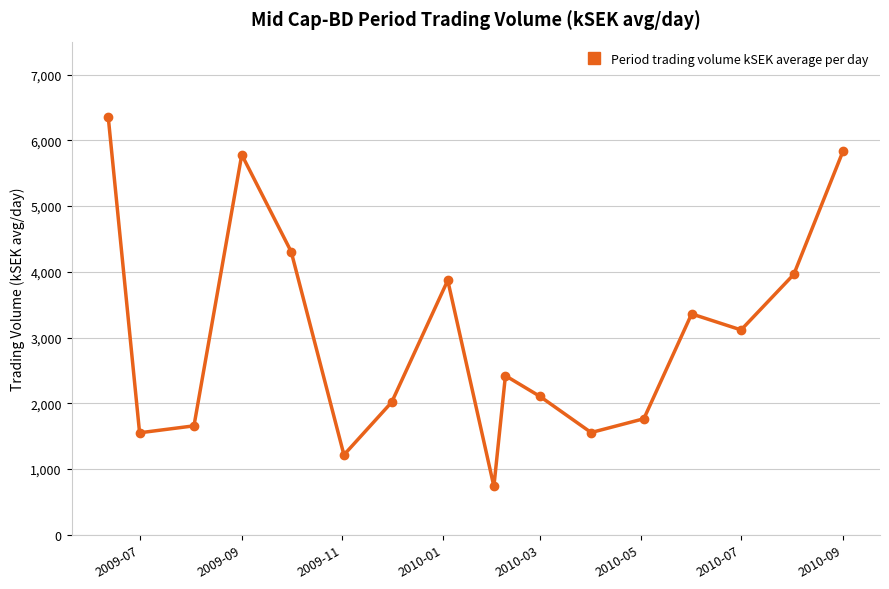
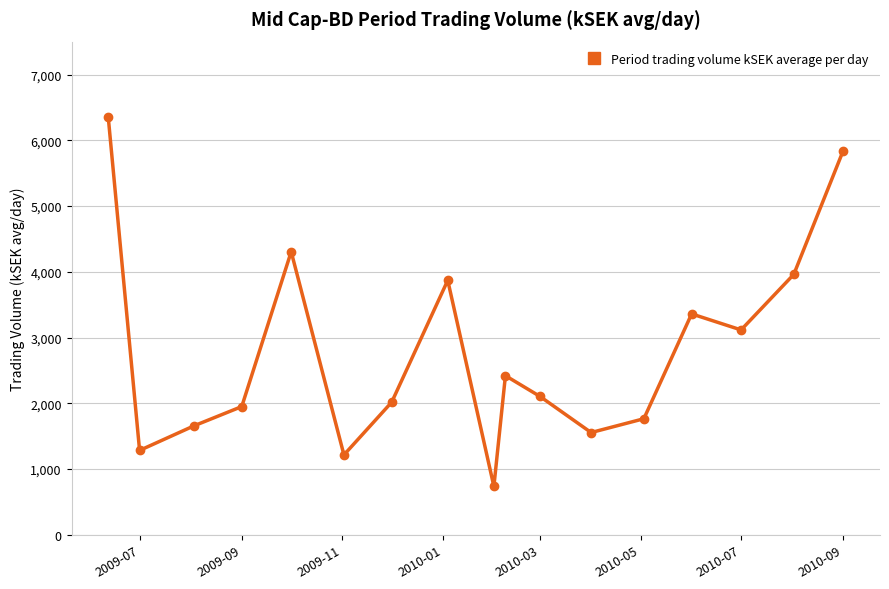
  {
-   "2009-07": "1,600",
-   "2009-09": "5,800",
+   "2009-07": "1,300",
+   "2009-09": "2,000",
    "2010-03": "2,100",
    "2010-07": "3,100",
    "2010-09": "5,800"
  }
